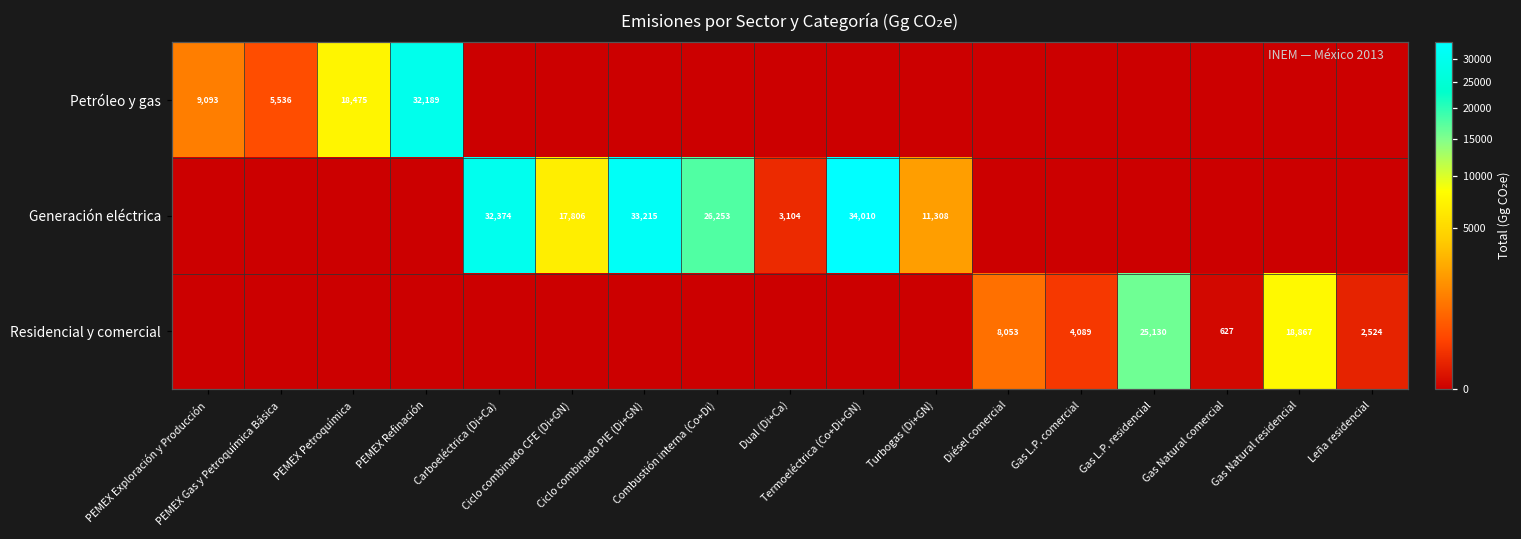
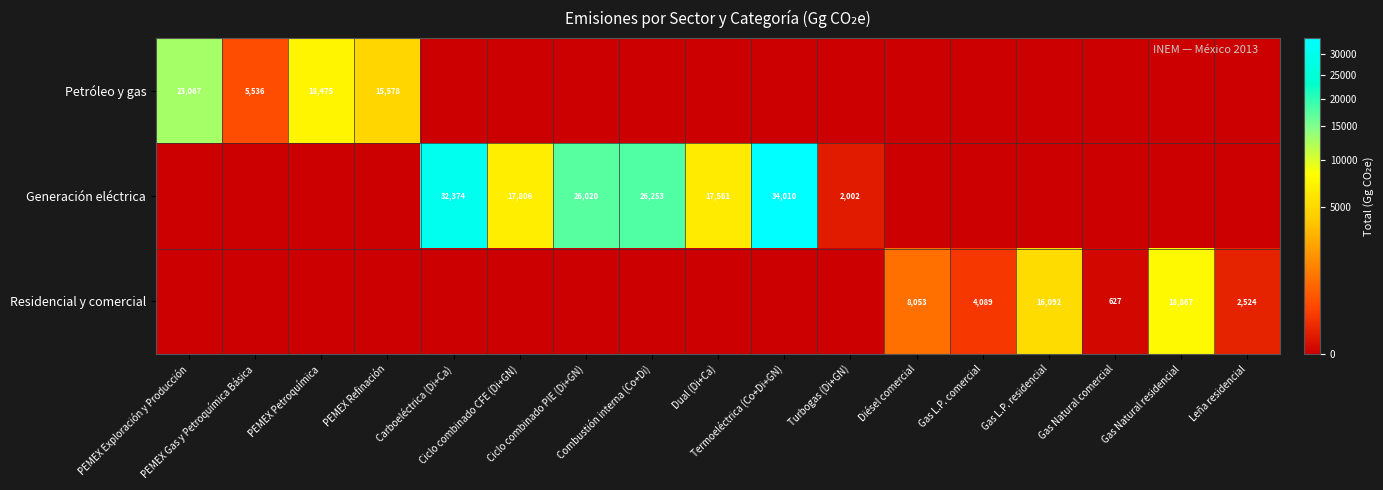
  {
    "Petróleo y gas": {
-     "PEMEX Exploración y Producción": "9,093",
+     "PEMEX Exploración y Producción": "23,067",
      "PEMEX Gas y Petroquímica Básica": "5,536",
      "PEMEX Petroquímica": "18,475",
-     "PEMEX Refinación": "32,189",
+     "PEMEX Refinación": "15,578",
      "Gas Natural residencial": "2013"
    },
    "Generación eléctrica": {
      "Carboeléctrica (Di+Ca)": "32,374",
      "Ciclo combinado CFE (Di+GN)": "17,806",
-     "Ciclo combinado PIE (Di+GN)": "33,215",
+     "Ciclo combinado PIE (Di+GN)": "26,020",
      "Combustión interna (Co+Di)": "26,253",
-     "Dual (Di+Ca)": "3,104",
+     "Dual (Di+Ca)": "17,561",
      "Termoeléctrica (Co+Di+GN)": "34,010",
-     "Turbogas (Di+GN)": "11,308"
+     "Turbogas (Di+GN)": "2,002"
    },
    "Residencial y comercial": {
      "Diésel comercial": "8,053",
      "Gas L.P. comercial": "4,089",
-     "Gas L.P. residencial": "25,130",
+     "Gas L.P. residencial": "16,092",
      "Gas Natural comercial": "627",
      "Gas Natural residencial": "18,867",
      "Leña residencial": "2,524"
    }
  }
